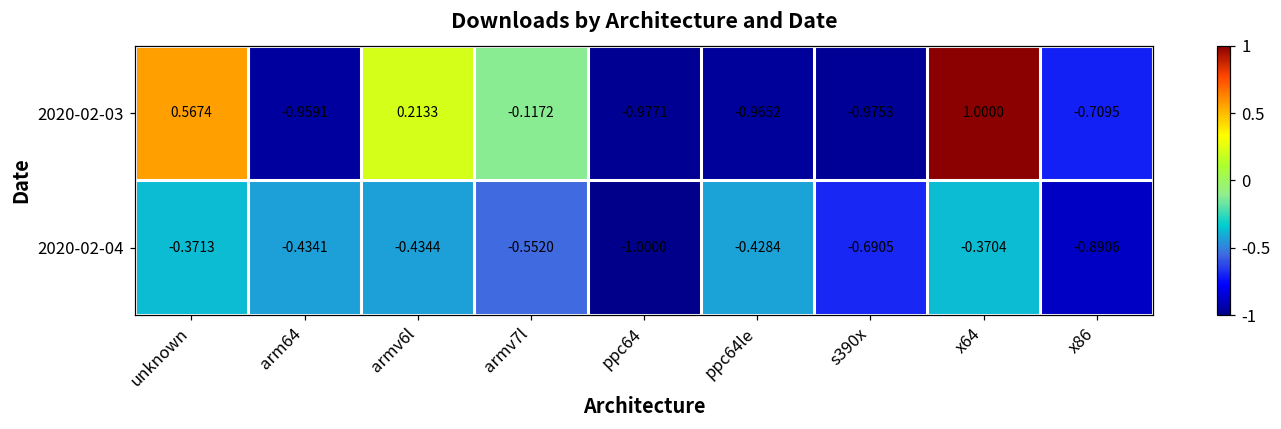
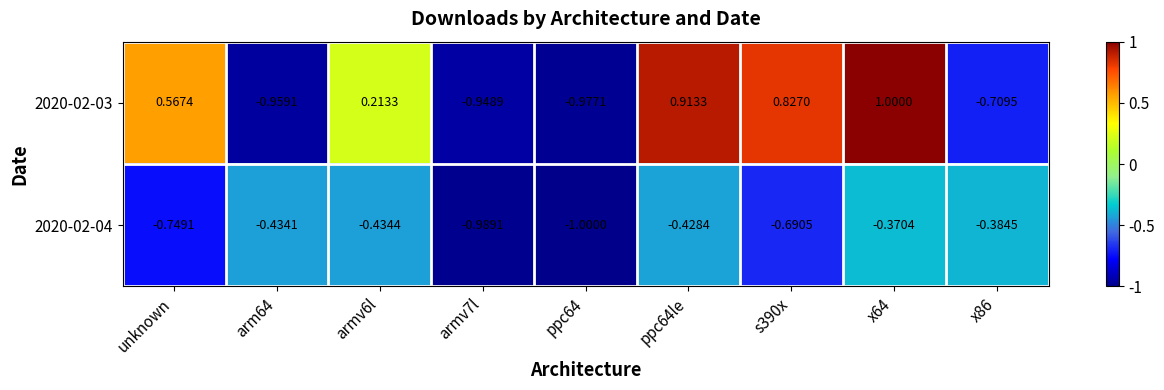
  {
    "2020-02-03": {
      "unknown": 0.5674,
      "arm64": -0.9591,
      "armv6l": 0.2133,
-     "armv7l": -0.1172,
+     "armv7l": -0.9489,
      "ppc64": -0.9771,
-     "ppc64le": -0.9652,
-     "s390x": -0.9753,
+     "ppc64le": 0.9133,
+     "s390x": 0.8270,
      "x64": 1.0000,
      "x86": -0.7095
    },
    "2020-02-04": {
-     "unknown": -0.3713,
+     "unknown": -0.7491,
      "arm64": -0.4341,
      "armv6l": -0.4344,
-     "armv7l": -0.5520,
+     "armv7l": -0.9891,
      "ppc64": -1.0000,
      "ppc64le": -0.4284,
      "s390x": -0.6905,
      "x64": -0.3704,
-     "x86": -0.8906
+     "x86": -0.3845
    }
  }
